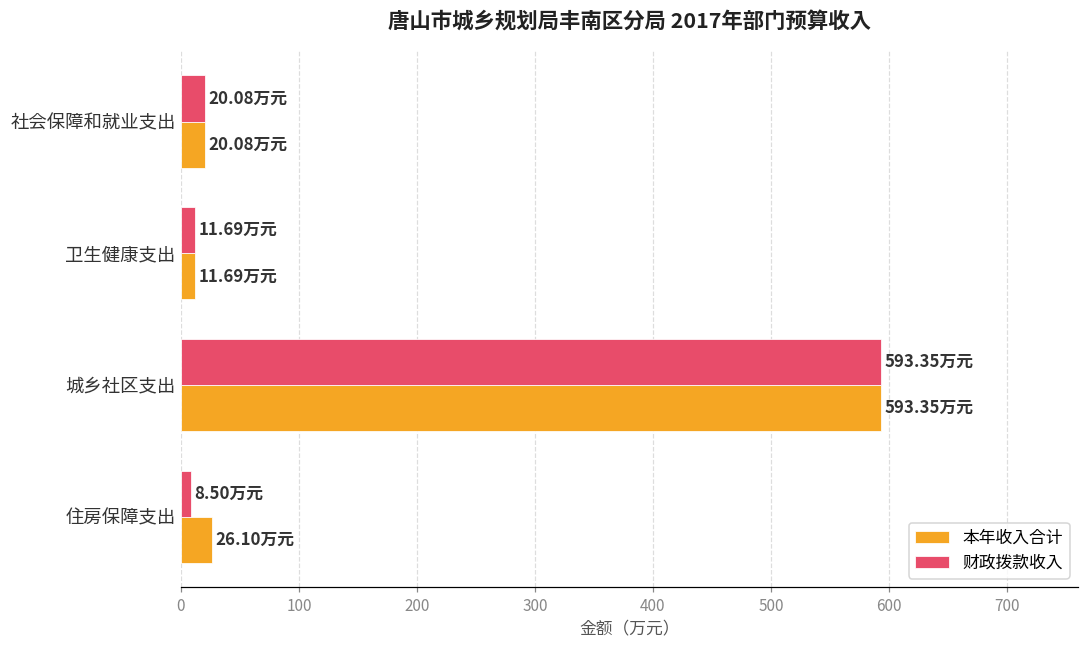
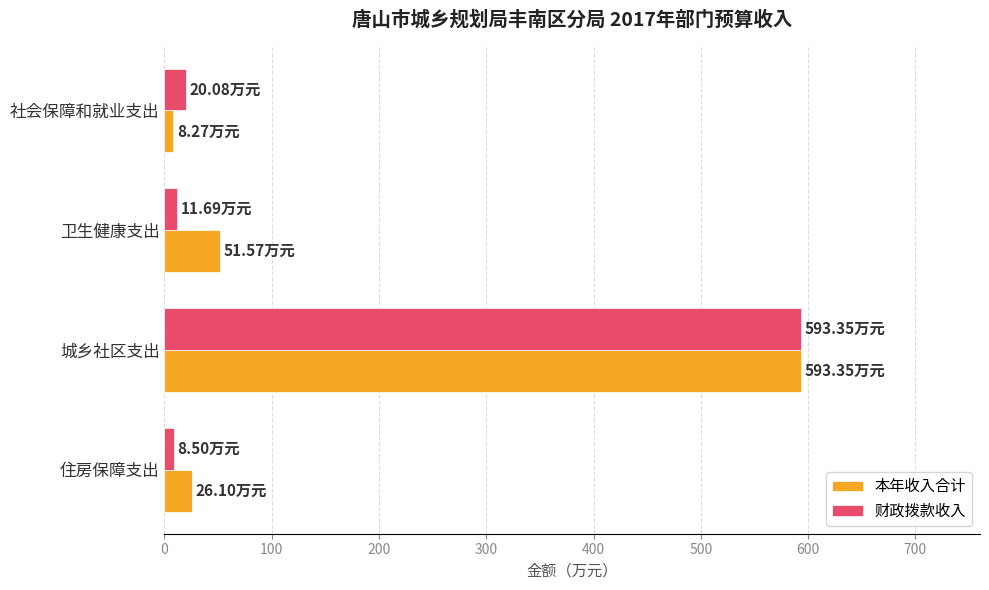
  {
    "本年收入合计": {
-     "社会保障和就业支出": 20.08,
-     "卫生健康支出": 11.69,
+     "社会保障和就业支出": 8.27,
+     "卫生健康支出": 51.57,
      "城乡社区支出": 593.35,
      "住房保障支出": 26.10
    },
    "财政拨款收入": {
      "社会保障和就业支出": 20.08,
      "卫生健康支出": 11.69,
      "城乡社区支出": 593.35,
      "住房保障支出": 8.50
    }
  }
